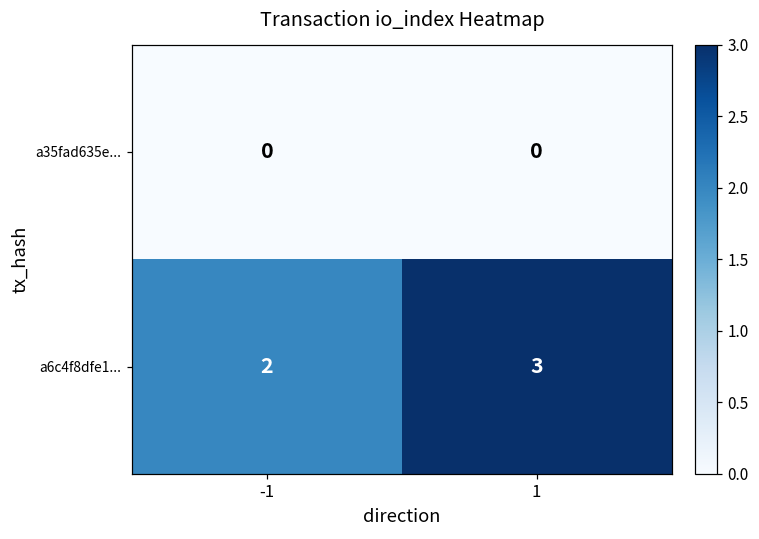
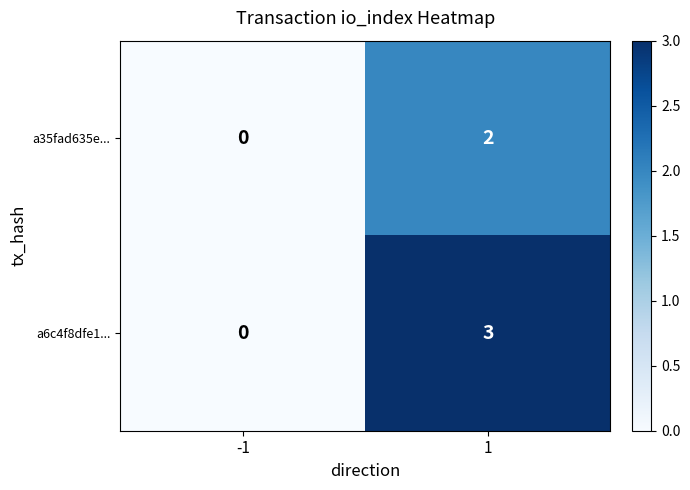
  {
    "a35fad635e...": {
      "-1": 0,
-     "1": 0
+     "1": 2
    },
    "a6c4f8dfe1...": {
-     "-1": 2,
+     "-1": 0,
      "1": 3
    }
  }
